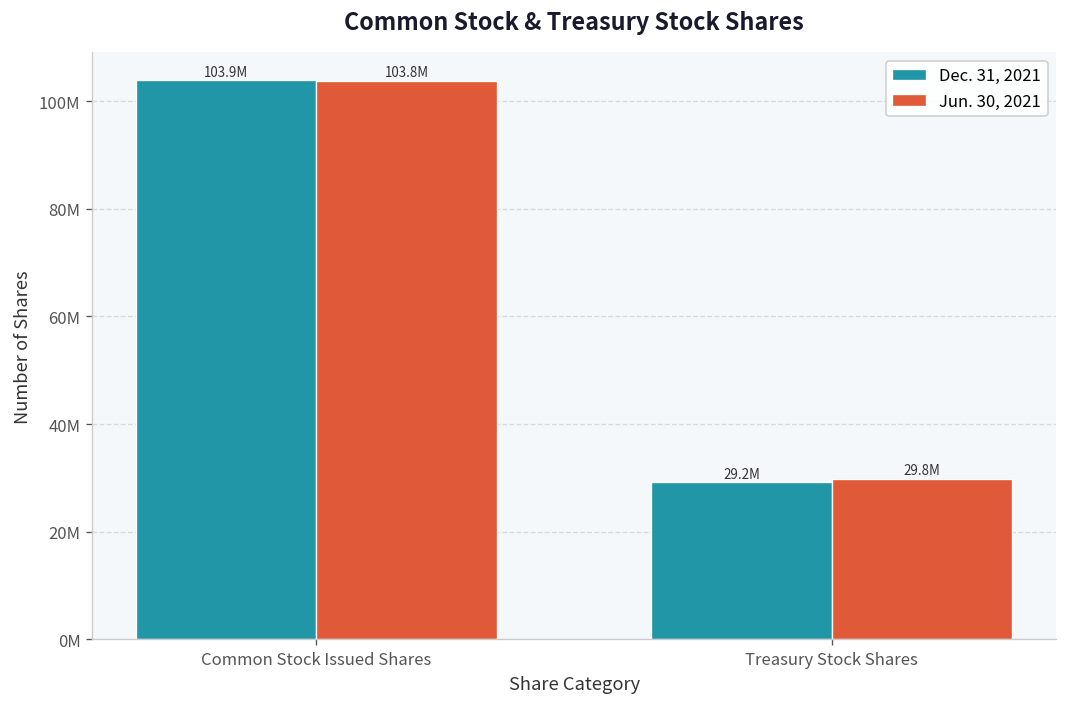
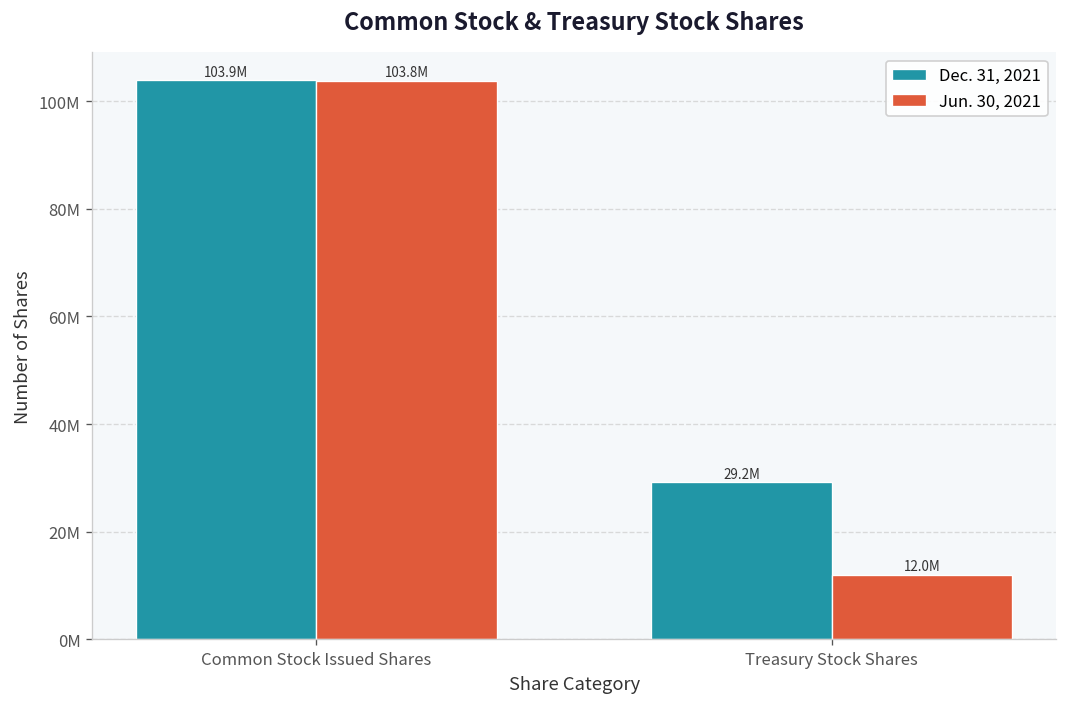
  {
    "Dec. 31, 2021": {
      "Common Stock Issued Shares": "103.9M",
      "Treasury Stock Shares": "29.2M"
    },
    "Jun. 30, 2021": {
      "Common Stock Issued Shares": "103.8M",
-     "Treasury Stock Shares": "29.8M"
+     "Treasury Stock Shares": "12.0M"
    }
  }
